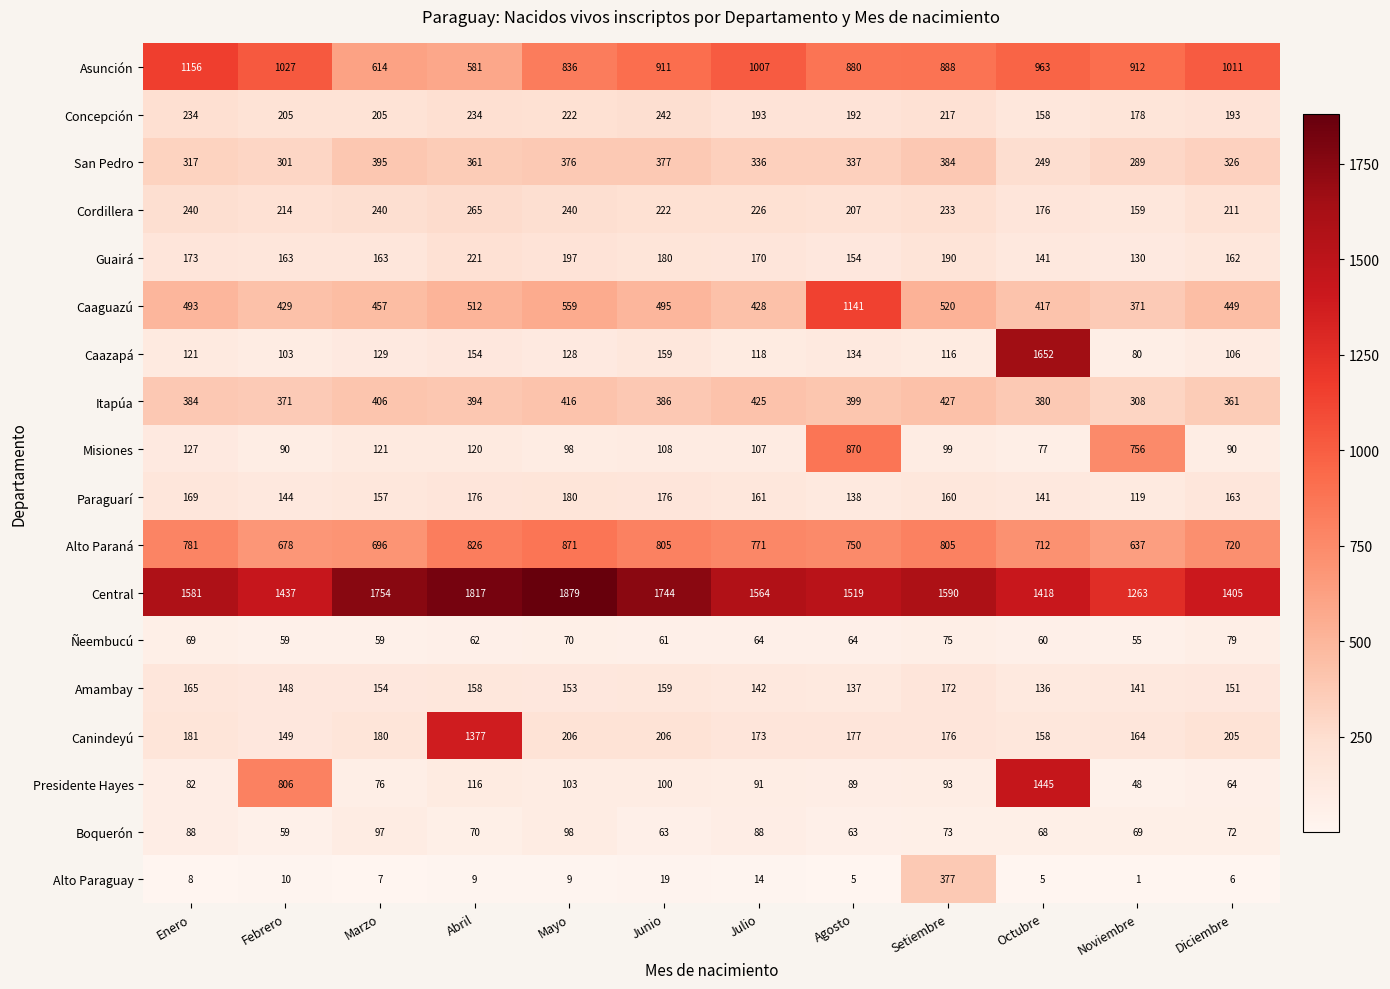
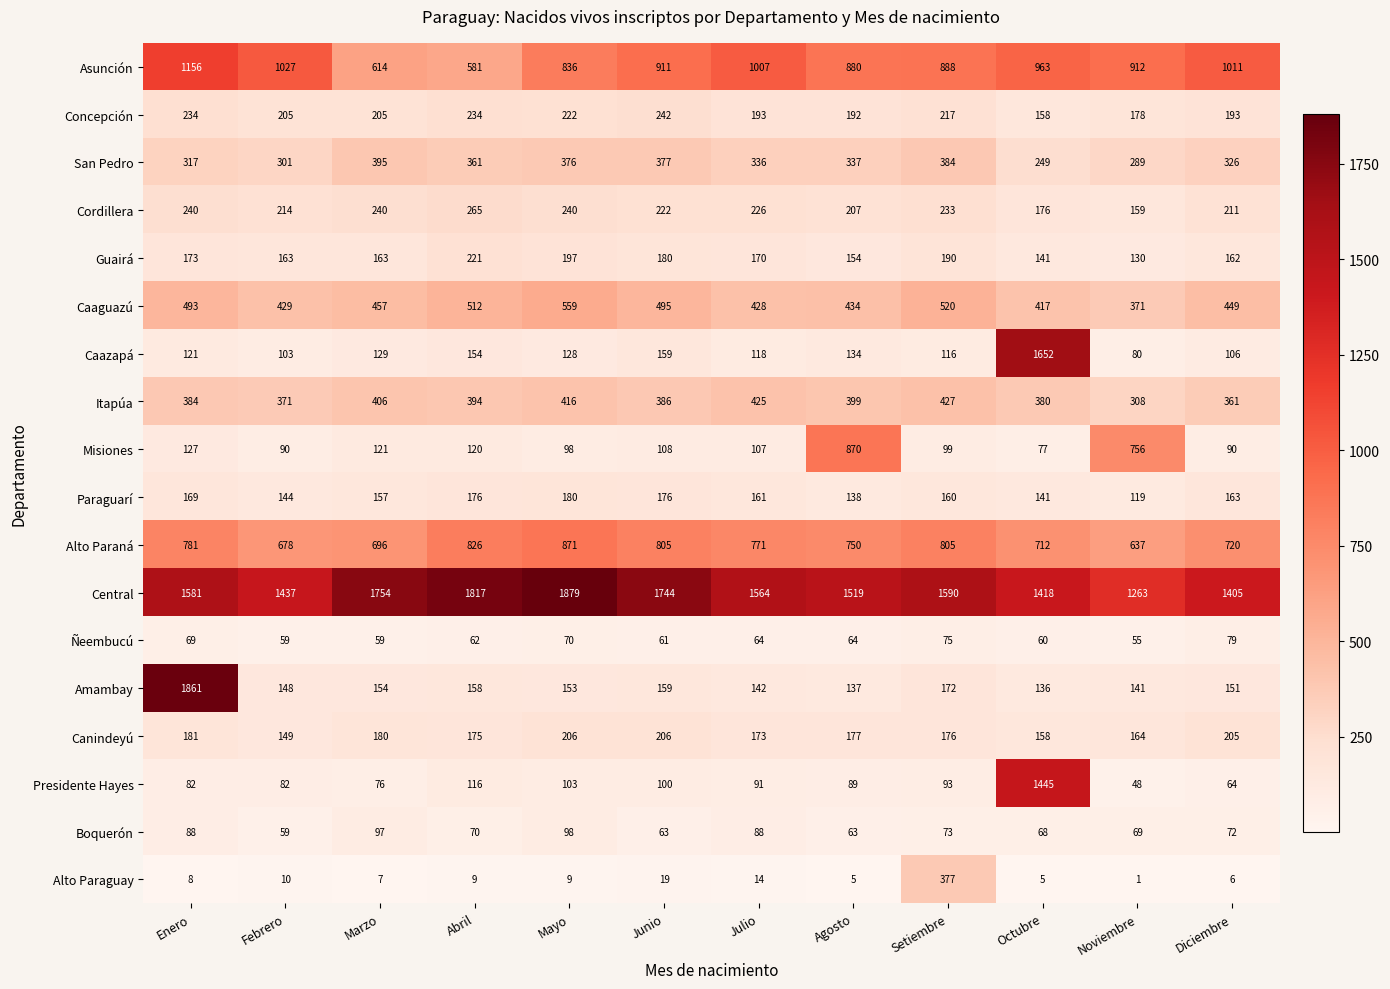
  {
    "Caaguazú": {
      "Enero": 493,
      "Febrero": 429,
      "Marzo": 457,
      "Abril": 512,
      "Mayo": 559,
      "Junio": 495,
      "Julio": 428,
-     "Agosto": 1141,
+     "Agosto": 434,
      "Setiembre": 520,
      "Octubre": 417,
      "Noviembre": 371,
      "Diciembre": 449
    },
    "Amambay": {
-     "Enero": 165,
+     "Enero": 1861,
      "Febrero": 148,
      "Marzo": 154,
      "Abril": 158,
      "Mayo": 153,
      "Junio": 159,
      "Julio": 142,
      "Agosto": 137,
      "Setiembre": 172,
      "Octubre": 136,
      "Noviembre": 141,
      "Diciembre": 151
    },
    "Canindeyú": {
      "Enero": 181,
      "Febrero": 149,
      "Marzo": 180,
-     "Abril": 1377,
+     "Abril": 175,
      "Mayo": 206,
      "Junio": 206,
      "Julio": 173,
      "Agosto": 177,
      "Setiembre": 176,
      "Octubre": 158,
      "Noviembre": 164,
      "Diciembre": 205
    },
    "Presidente Hayes": {
      "Enero": 82,
-     "Febrero": 806,
+     "Febrero": 82,
      "Marzo": 76,
      "Abril": 116,
      "Mayo": 103,
      "Junio": 100,
      "Julio": 91,
      "Agosto": 89,
      "Setiembre": 93,
      "Octubre": 1445,
      "Noviembre": 48,
      "Diciembre": 64
    }
  }
